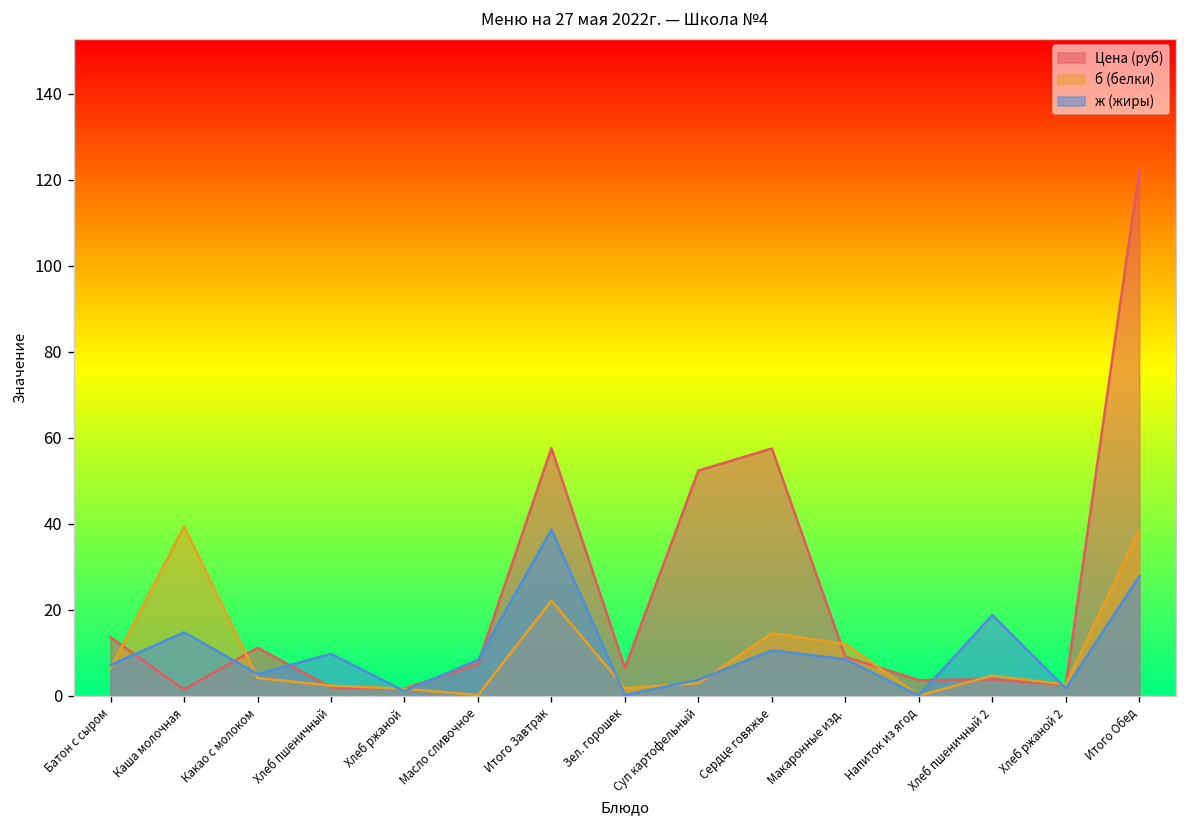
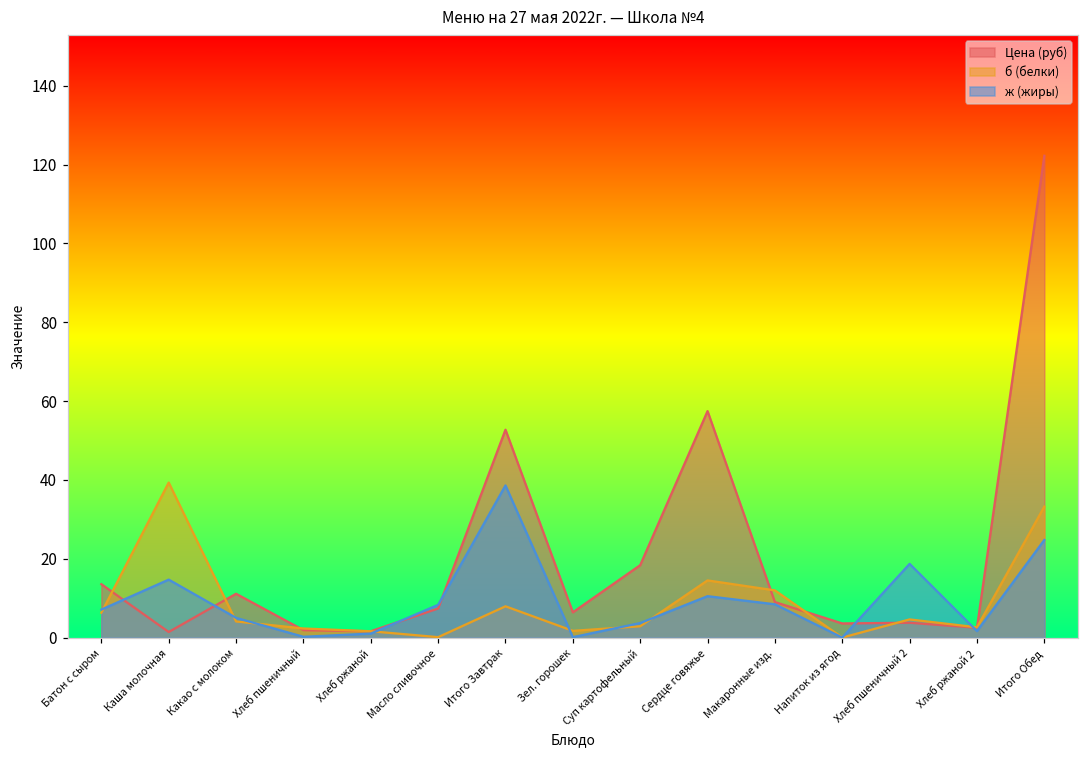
  {
    "Цена (руб)": {
      "Батон с сыром": 14,
      "Каша молочная": 1,
      "Какао с молоком": 11,
      "Масло сливочное": 7,
-     "Итого Завтрак": 58,
+     "Итого Завтрак": 53,
      "Зел. горошек": 6,
-     "Суп картофельный": 52,
+     "Суп картофельный": 18,
      "Сердце говяжье": 57,
      "Напиток из ягод": 4,
      "Хлеб пшеничный 2": 4,
      "Итого Обед": 122
    },
    "б (белки)": {
      "Батон с сыром": 6,
      "Каша молочная": 39,
      "Какао с молоком": 4,
      "Масло сливочное": 0,
-     "Итого Завтрак": 22,
+     "Итого Завтрак": 8,
      "Зел. горошек": 2,
      "Суп картофельный": 3,
      "Сердце говяжье": 15,
      "Макаронные изд.": 12,
      "Хлеб пшеничный 2": 5,
-     "Итого Обед": 38
+     "Итого Обед": 33
    },
    "ж (жиры)": {
      "Батон с сыром": 7,
      "Каша молочная": 15,
      "Какао с молоком": 5,
-     "Хлеб пшеничный": 10,
+     "Хлеб пшеничный": 0,
      "Масло сливочное": 8,
      "Итого Завтрак": 39,
      "Зел. горошек": 0,
      "Суп картофельный": 4,
      "Сердце говяжье": 11,
      "Хлеб пшеничный 2": 19,
      "Хлеб ржаной 2": 2,
-     "Итого Обед": 28
+     "Итого Обед": 25
    }
  }
